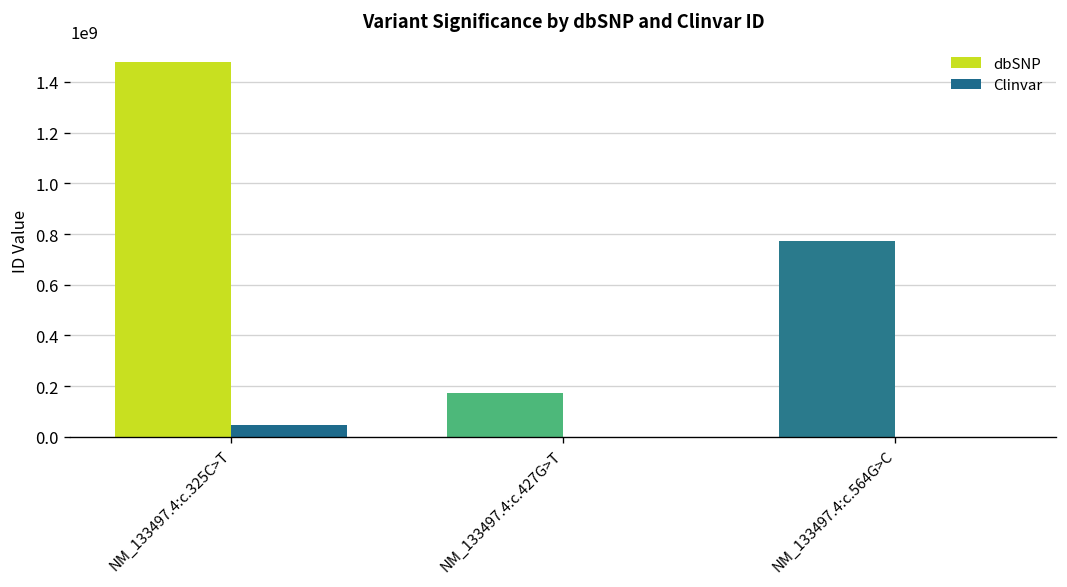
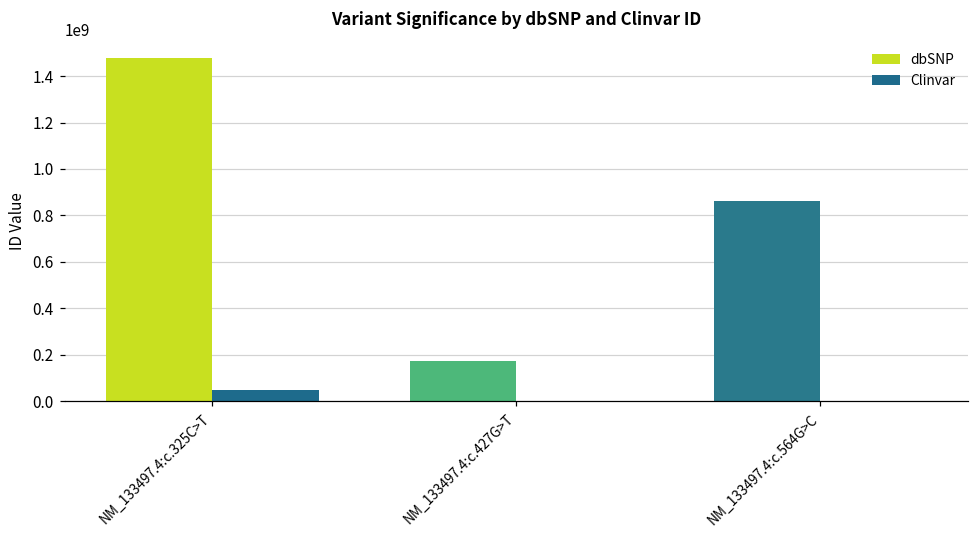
  {
    "dbSNP": {
      "NM_133497.4:c.325C>T": 1480000000,
      "NM_133497.4:c.427G>T": 170000000,
-     "NM_133497.4:c.564G>C": 770000000
+     "NM_133497.4:c.564G>C": 860000000
    },
    "Clinvar": {
      "NM_133497.4:c.325C>T": 50000000
    }
  }
